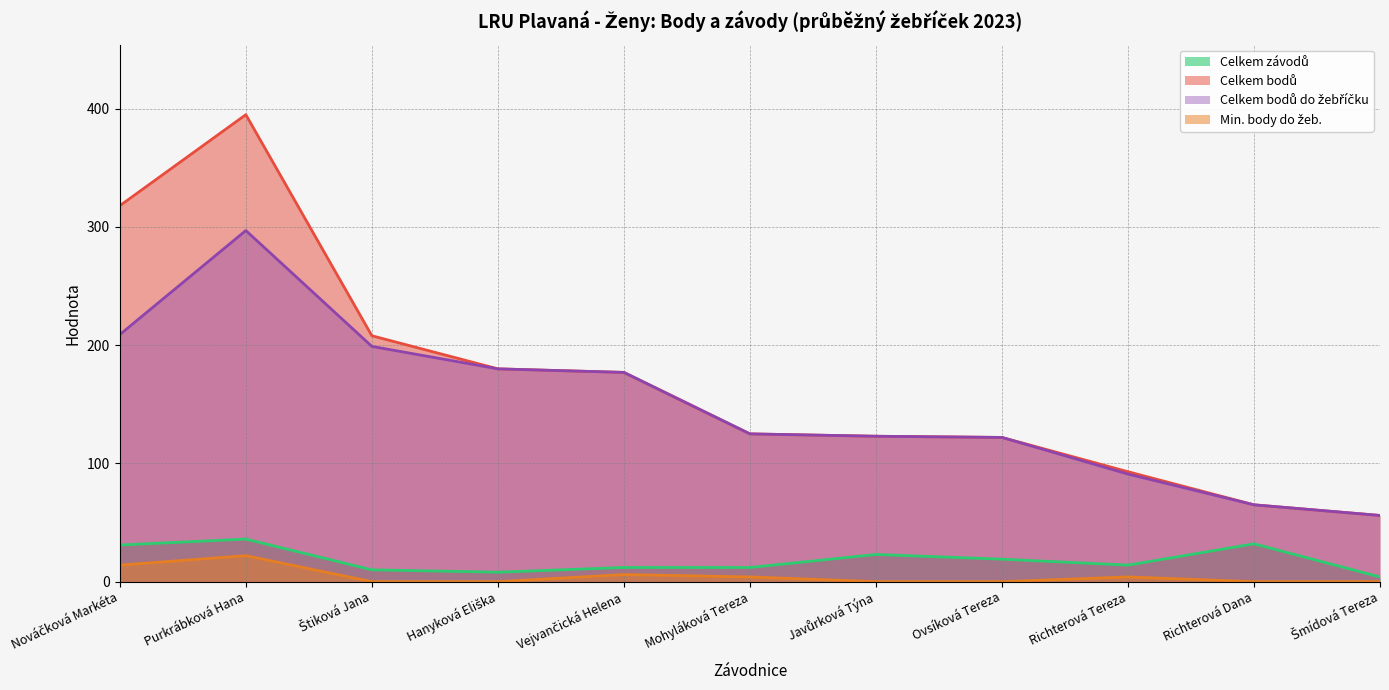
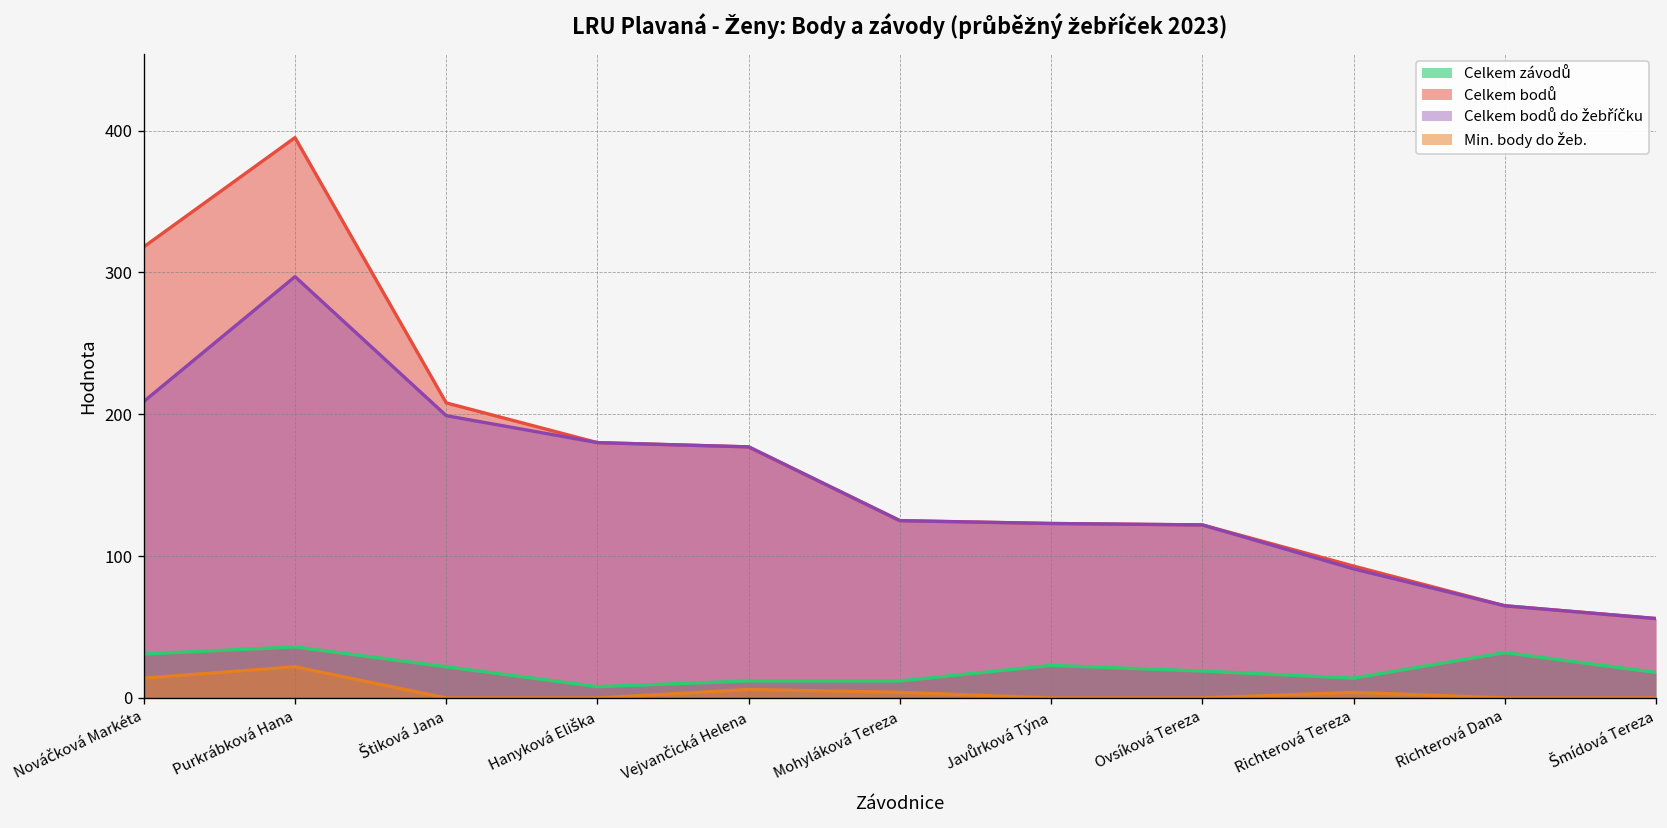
  {
    "Celkem závodů": {
      "Nováčková Markéta": 31,
      "Purkrábková Hana": 36,
-     "Štiková Jana": 10,
+     "Štiková Jana": 22,
      "Hanyková Eliška": 8,
      "Vejvančická Helena": 12,
      "Mohyláková Tereza": 12,
      "Javůrková Týna": 23,
      "Ovsíková Tereza": 19,
      "Richterová Tereza": 14,
      "Richterová Dana": 32,
-     "Šmídová Tereza": 4
+     "Šmídová Tereza": 18
    },
    "Celkem bodů do žebříčku": {
      "Nováčková Markéta": 209,
      "Purkrábková Hana": 297,
      "Štiková Jana": 199
    }
  }
